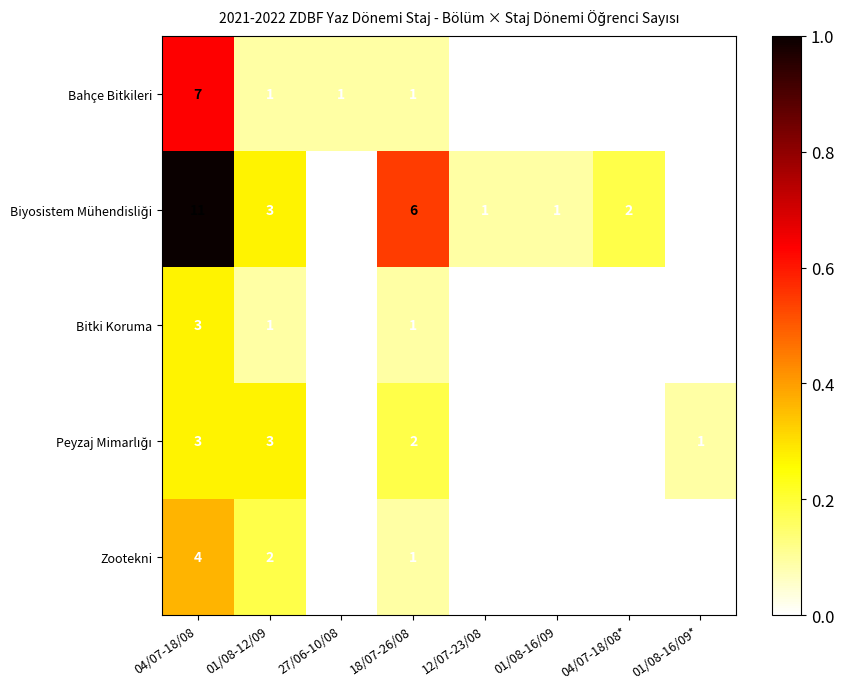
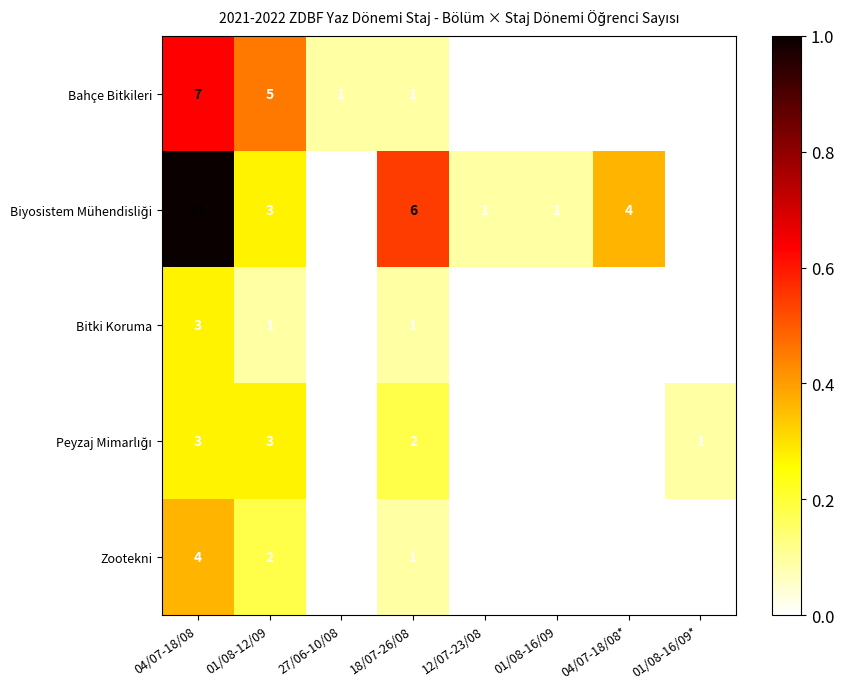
  {
    "Bahçe Bitkileri": {
      "04/07-18/08": 7,
-     "01/08-12/09": 1,
+     "01/08-12/09": 5,
      "27/06-10/08": 1,
      "18/07-26/08": 1
    },
    "Biyosistem Mühendisliği": {
      "01/08-12/09": 3,
      "18/07-26/08": 6,
      "12/07-23/08": 1,
      "01/08-16/09": 1,
-     "04/07-18/08*": 2
+     "04/07-18/08*": 4
    },
    "Bitki Koruma": {
      "04/07-18/08": 3,
      "01/08-12/09": 1,
      "18/07-26/08": 1
    },
    "Peyzaj Mimarlığı": {
      "04/07-18/08": 3,
      "01/08-12/09": 3,
      "18/07-26/08": 2,
      "01/08-16/09*": 1
    },
    "Zootekni": {
      "04/07-18/08": 4,
      "01/08-12/09": 2,
      "18/07-26/08": 1
    }
  }
